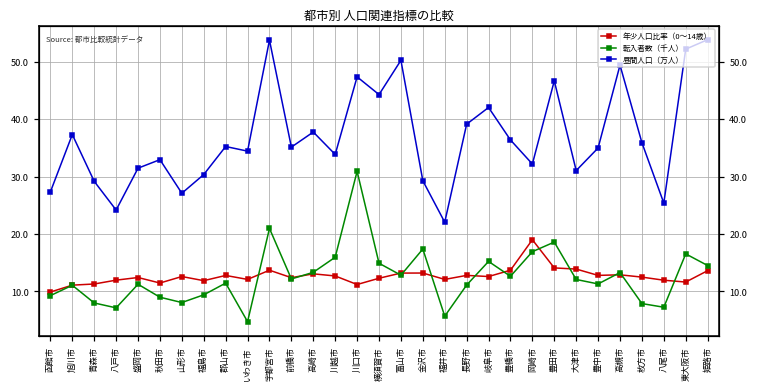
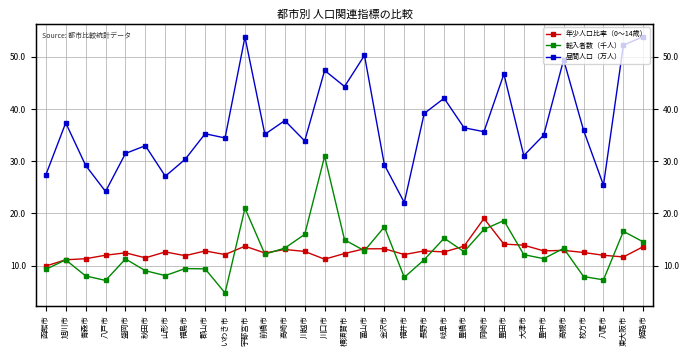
  {
    "年少人口比率（0～14歳）": {
      "函館市": 10,
      "青森市": 11,
      "八戸市": 12,
      "盛岡市": 12,
      "秋田市": 11,
      "山形市": 13,
      "福島市": 12,
      "郡山市": 13,
      "いわき市": 12,
      "宇都宮市": 14,
      "川越市": 13,
      "川口市": 11,
      "横須賀市": 12,
      "金沢市": 13,
      "福井市": 12,
      "長野市": 13,
      "岐阜市": 13,
      "豊橋市": 14,
      "岡崎市": 19,
      "豊田市": 14,
      "大津市": 14,
      "豊中市": 13,
      "枚方市": 13,
      "八尾市": 12,
      "東大阪市": 12,
      "姫路市": 14
    },
    "転入者数（千人）": {
      "函館市": 9,
      "青森市": 8,
      "八戸市": 7,
      "盛岡市": 11,
      "秋田市": 9,
      "山形市": 8,
      "福島市": 9,
-     "郡山市": 11,
+     "郡山市": 9,
      "いわき市": 5,
      "宇都宮市": 21,
      "川越市": 16,
      "川口市": 31,
      "横須賀市": 15,
      "金沢市": 17,
-     "福井市": 6,
+     "福井市": 8,
      "長野市": 11,
      "岐阜市": 15,
      "豊橋市": 13,
      "岡崎市": 17,
      "豊田市": 19,
      "大津市": 12,
      "豊中市": 11,
      "枚方市": 8,
      "八尾市": 7,
      "東大阪市": 17,
      "姫路市": 15
    },
    "昼間人口（万人）": {
      "函館市": 27,
      "旭川市": 37,
      "青森市": 29,
      "八戸市": 24,
      "盛岡市": 31,
      "秋田市": 33,
      "山形市": 27,
      "福島市": 30,
      "郡山市": 35,
      "いわき市": 34,
      "宇都宮市": 54,
      "前橋市": 35,
      "高崎市": 38,
      "川越市": 34,
      "川口市": 47,
      "横須賀市": 44,
      "富山市": 50,
      "金沢市": 29,
      "福井市": 22,
      "長野市": 39,
      "岐阜市": 42,
      "豊橋市": 36,
-     "岡崎市": 32,
+     "岡崎市": 36,
      "豊田市": 47,
      "大津市": 31,
      "豊中市": 35,
      "枚方市": 36,
      "八尾市": 25
    }
  }
